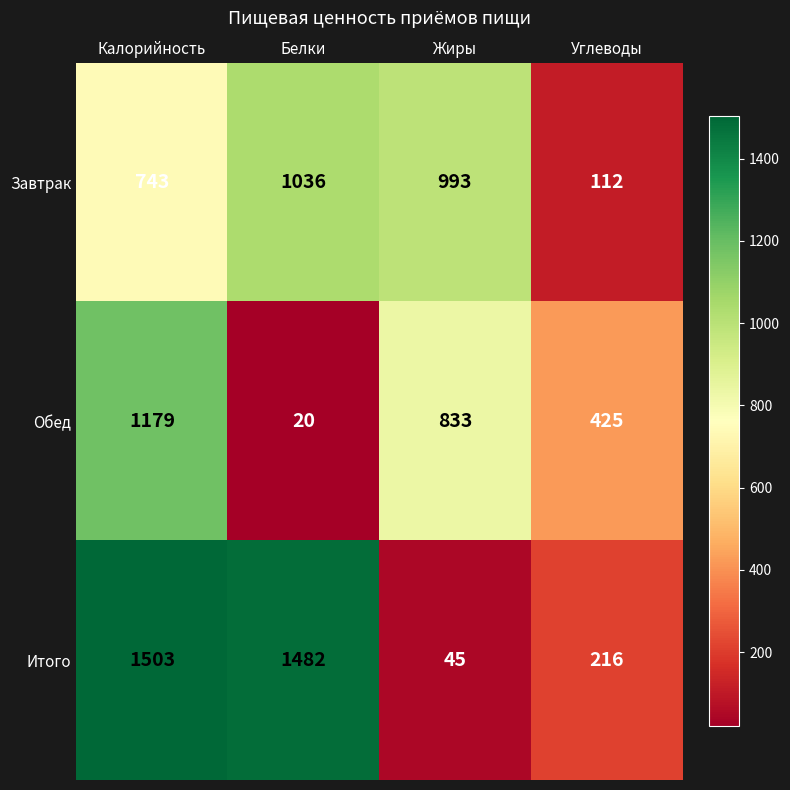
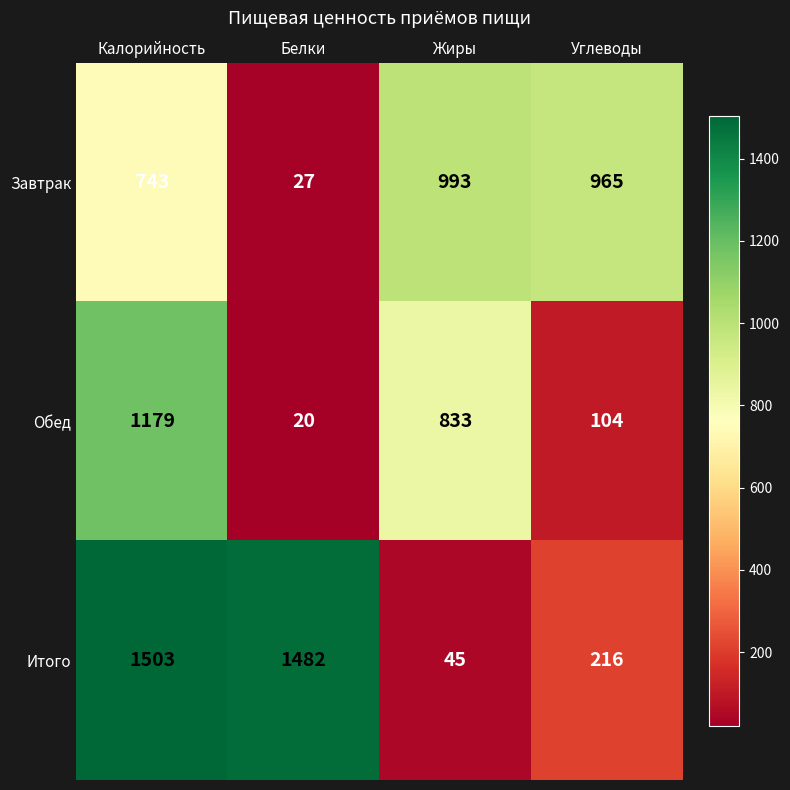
  {
    "Завтрак": {
      "Калорийность": 743,
-     "Белки": 1036,
+     "Белки": 27,
      "Жиры": 993,
-     "Углеводы": 112
+     "Углеводы": 965
    },
    "Обед": {
      "Калорийность": 1179,
      "Белки": 20,
      "Жиры": 833,
-     "Углеводы": 425
+     "Углеводы": 104
    },
    "Итого": {
      "Калорийность": 1503,
      "Белки": 1482,
      "Жиры": 45,
      "Углеводы": 216
    }
  }
